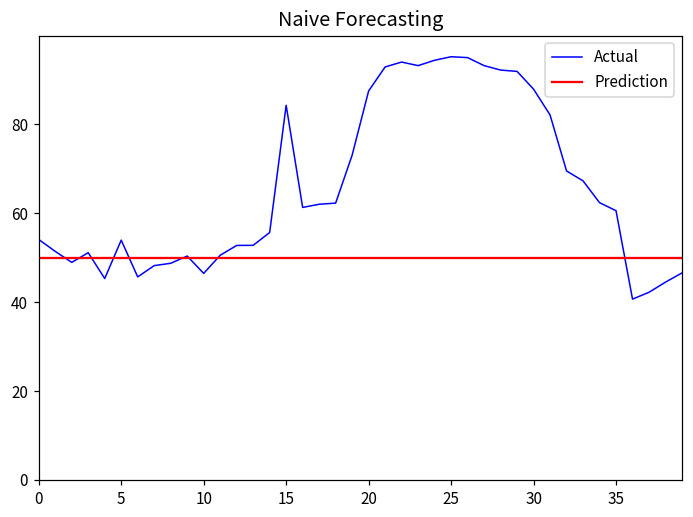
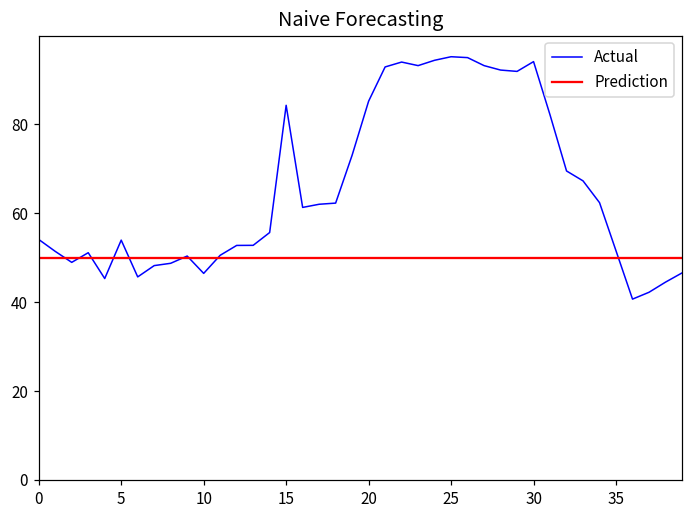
  {
    "0": 54,
    "5": 54,
    "10": 46,
    "15": 84,
-   "20": 88,
+   "20": 85,
    "25": 95,
-   "30": 88,
-   "35": 61
+   "30": 94,
+   "35": 52
  }
